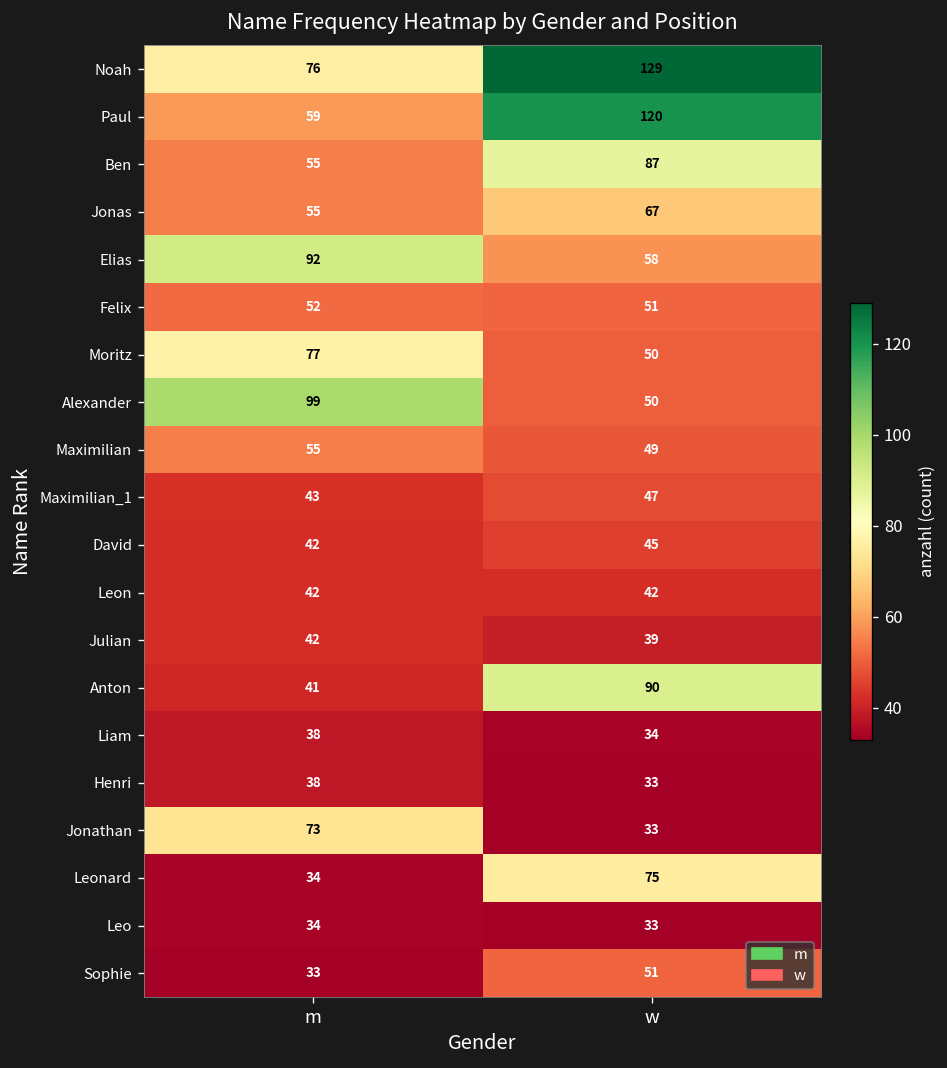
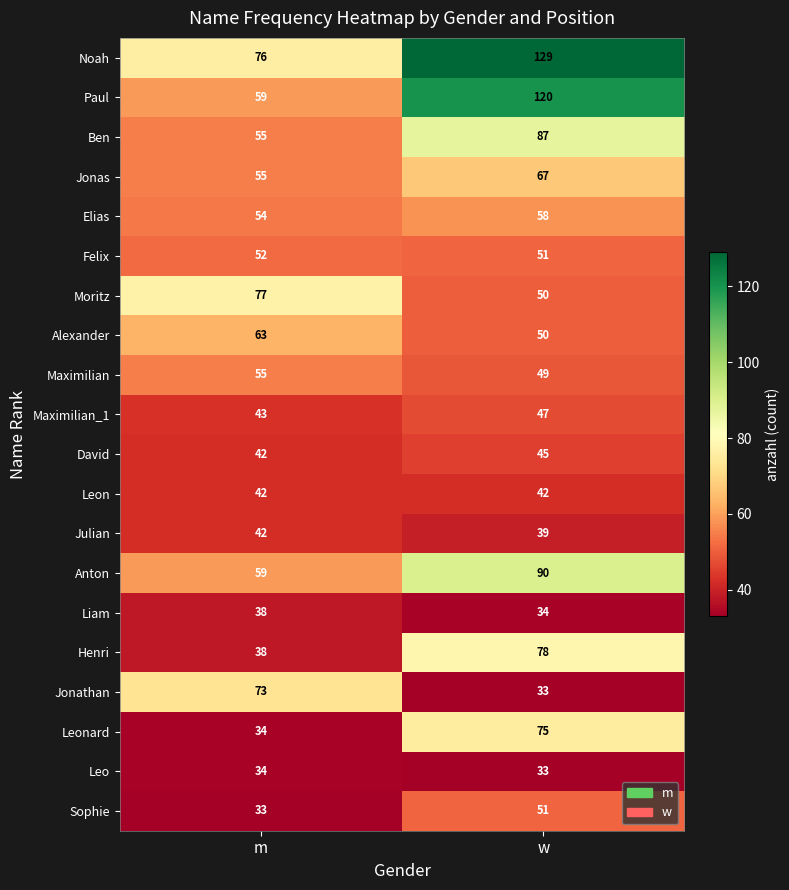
  {
    "Noah": {
      "m": 76,
      "w": 129
    },
    "Paul": {
      "m": 59,
      "w": 120
    },
    "Ben": {
      "m": 55,
      "w": 87
    },
    "Jonas": {
      "m": 55,
      "w": 67
    },
    "Elias": {
-     "m": 92,
+     "m": 54,
      "w": 58
    },
    "Felix": {
      "m": 52,
      "w": 51
    },
    "Moritz": {
      "m": 77,
      "w": 50
    },
    "Alexander": {
-     "m": 99,
+     "m": 63,
      "w": 50
    },
    "Maximilian": {
      "m": 55,
      "w": 49
    },
    "Maximilian_1": {
      "m": 43,
      "w": 47
    },
    "David": {
      "m": 42,
      "w": 45
    },
    "Leon": {
      "m": 42,
      "w": 42
    },
    "Julian": {
      "m": 42,
      "w": 39
    },
    "Anton": {
-     "m": 41,
+     "m": 59,
      "w": 90
    },
    "Liam": {
      "m": 38,
      "w": 34
    },
    "Henri": {
      "m": 38,
-     "w": 33
+     "w": 78
    },
    "Jonathan": {
      "m": 73,
      "w": 33
    },
    "Leonard": {
      "m": 34,
      "w": 75
    },
    "Leo": {
      "m": 34,
      "w": 33
    },
    "Sophie": {
      "m": 33,
      "w": 51
    }
  }
